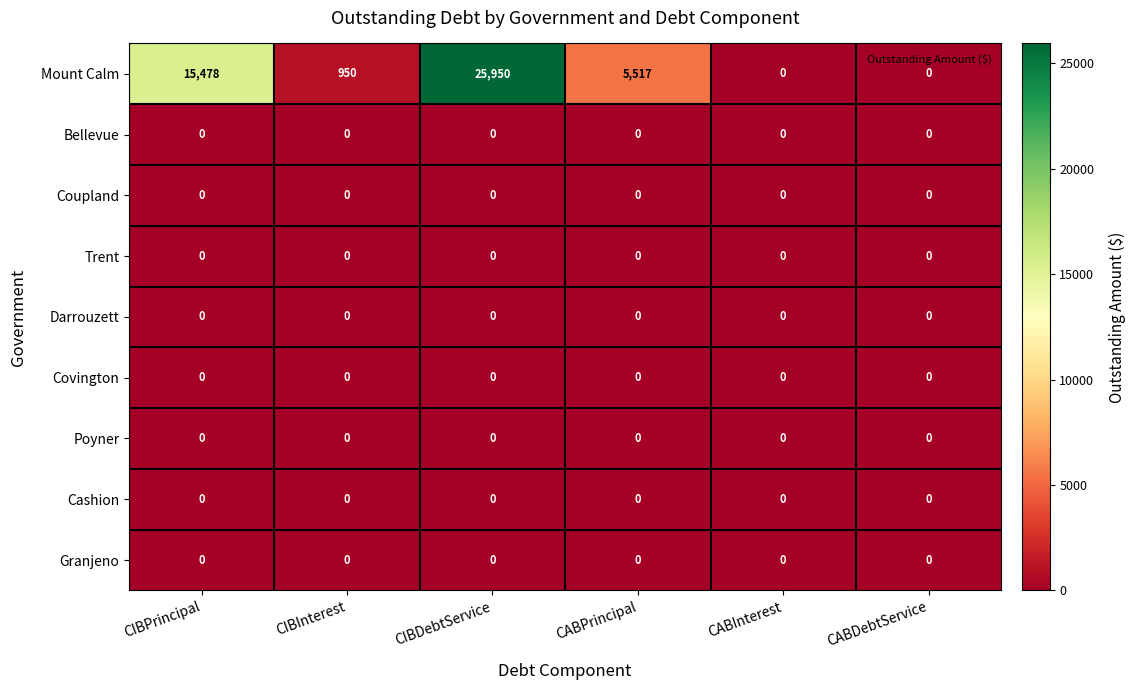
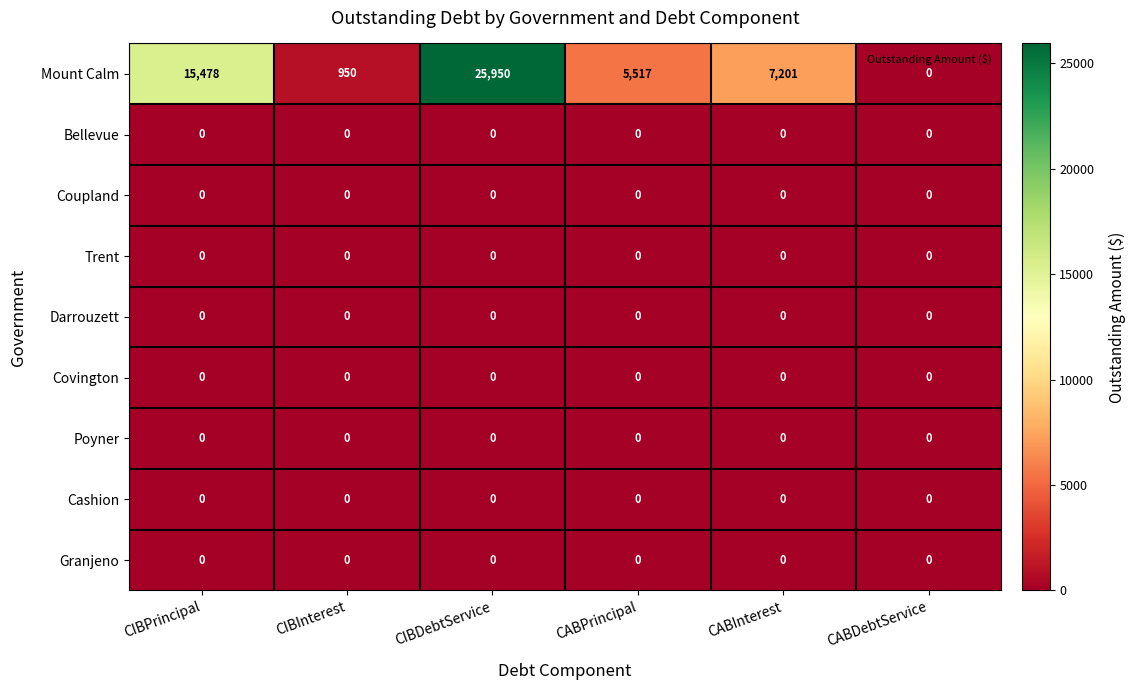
  {
    "Mount Calm": {
      "CIBPrincipal": "15,478",
      "CIBInterest": "950",
      "CIBDebtService": "25,950",
      "CABPrincipal": "5,517",
-     "CABInterest": "0"
+     "CABInterest": "7,201"
    },
    "Bellevue": {
      "CIBPrincipal": "0",
      "CIBInterest": "0",
      "CIBDebtService": "0",
      "CABPrincipal": "0",
      "CABInterest": "0",
      "CABDebtService": "0"
    },
    "Coupland": {
      "CIBPrincipal": "0",
      "CIBInterest": "0",
      "CIBDebtService": "0",
      "CABPrincipal": "0",
      "CABInterest": "0",
      "CABDebtService": "0"
    },
    "Trent": {
      "CIBPrincipal": "0",
      "CIBInterest": "0",
      "CIBDebtService": "0",
      "CABPrincipal": "0",
      "CABInterest": "0",
      "CABDebtService": "0"
    },
    "Darrouzett": {
      "CIBPrincipal": "0",
      "CIBInterest": "0",
      "CIBDebtService": "0",
      "CABPrincipal": "0",
      "CABInterest": "0",
      "CABDebtService": "0"
    },
    "Covington": {
      "CIBPrincipal": "0",
      "CIBInterest": "0",
      "CIBDebtService": "0",
      "CABPrincipal": "0",
      "CABInterest": "0",
      "CABDebtService": "0"
    },
    "Poyner": {
      "CIBPrincipal": "0",
      "CIBInterest": "0",
      "CIBDebtService": "0",
      "CABPrincipal": "0",
      "CABInterest": "0",
      "CABDebtService": "0"
    },
    "Cashion": {
      "CIBPrincipal": "0",
      "CIBInterest": "0",
      "CIBDebtService": "0",
      "CABPrincipal": "0",
      "CABInterest": "0",
      "CABDebtService": "0"
    },
    "Granjeno": {
      "CIBPrincipal": "0",
      "CIBInterest": "0",
      "CIBDebtService": "0",
      "CABPrincipal": "0",
      "CABInterest": "0",
      "CABDebtService": "0"
    }
  }
